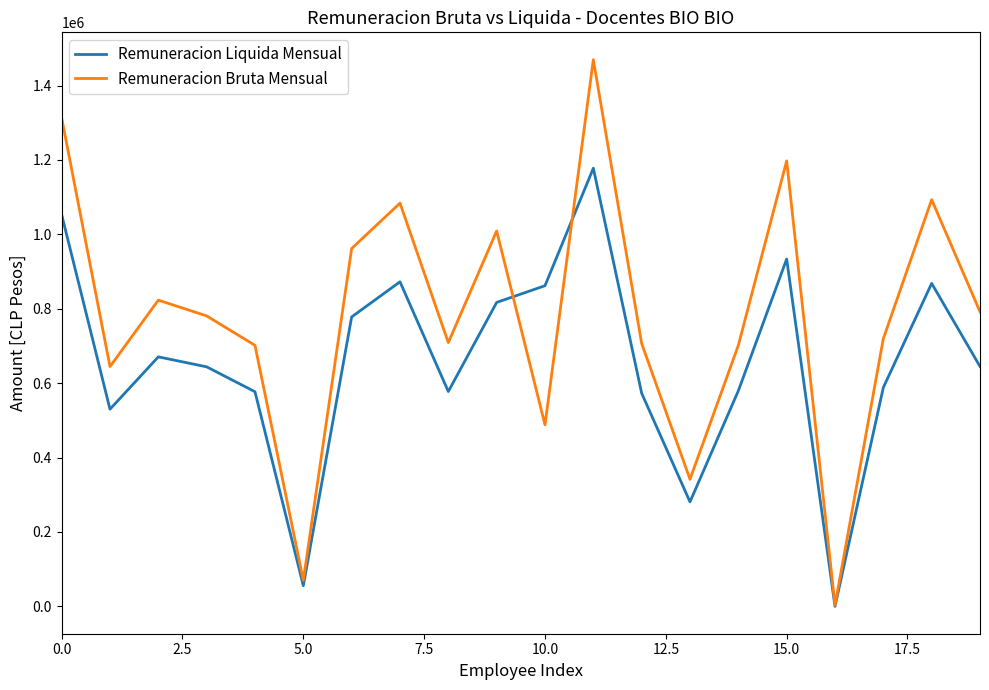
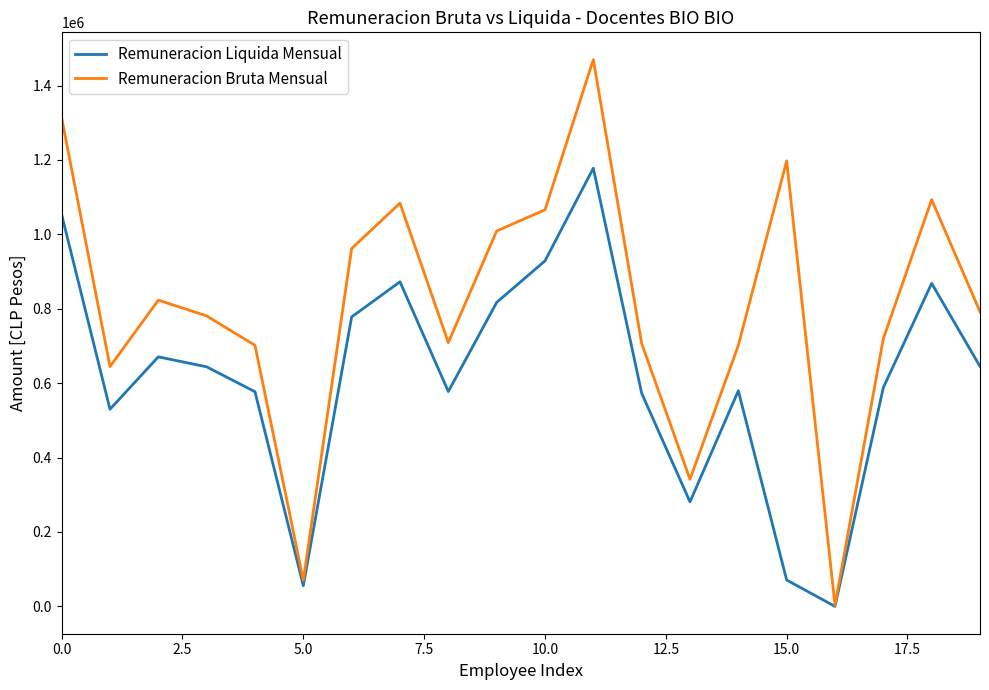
  {
    "Remuneracion Liquida Mensual": {
      "0.0": 1050000,
      "5.0": 60000,
-     "10.0": 860000,
-     "15.0": 930000
+     "10.0": 930000,
+     "15.0": 70000
    },
    "Remuneracion Bruta Mensual": {
      "0.0": 1310000,
      "5.0": 70000,
-     "10.0": 490000,
+     "10.0": 1070000,
      "15.0": 1200000
    }
  }
